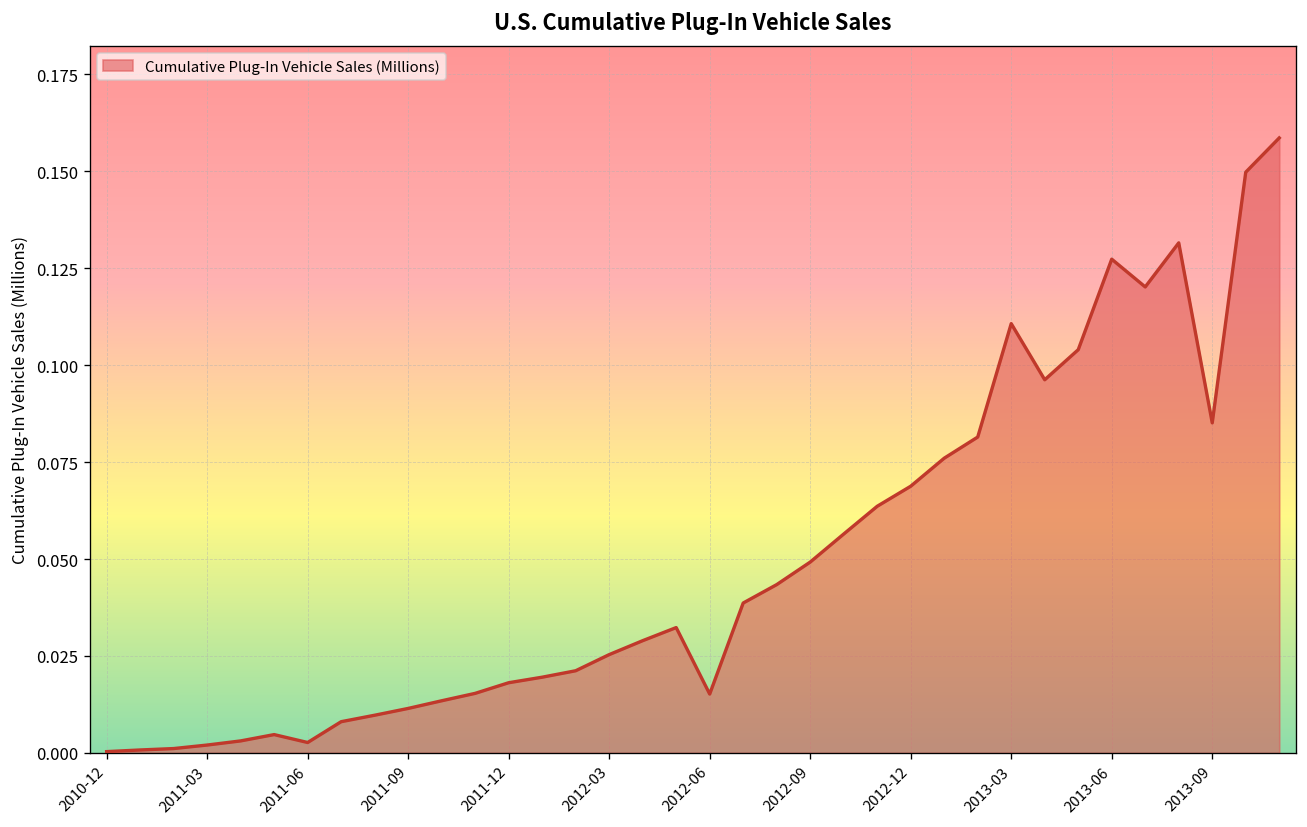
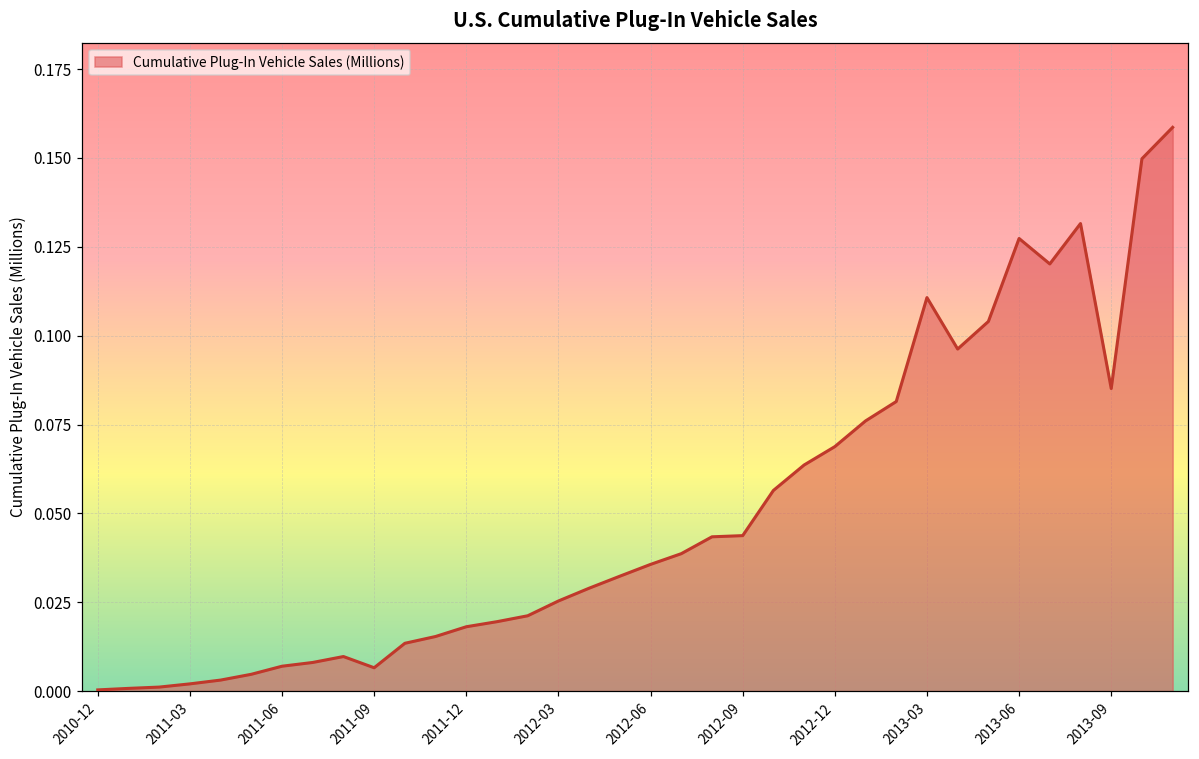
  {
    "2010-12": 0.000,
    "2011-03": 0.002,
-   "2011-06": 0.003,
-   "2011-09": 0.011,
+   "2011-06": 0.007,
+   "2011-09": 0.007,
    "2011-12": 0.018,
    "2012-03": 0.025,
-   "2012-06": 0.015,
-   "2012-09": 0.049,
+   "2012-06": 0.036,
+   "2012-09": 0.044,
    "2012-12": 0.069,
    "2013-03": 0.111,
    "2013-06": 0.127,
    "2013-09": 0.085
  }
